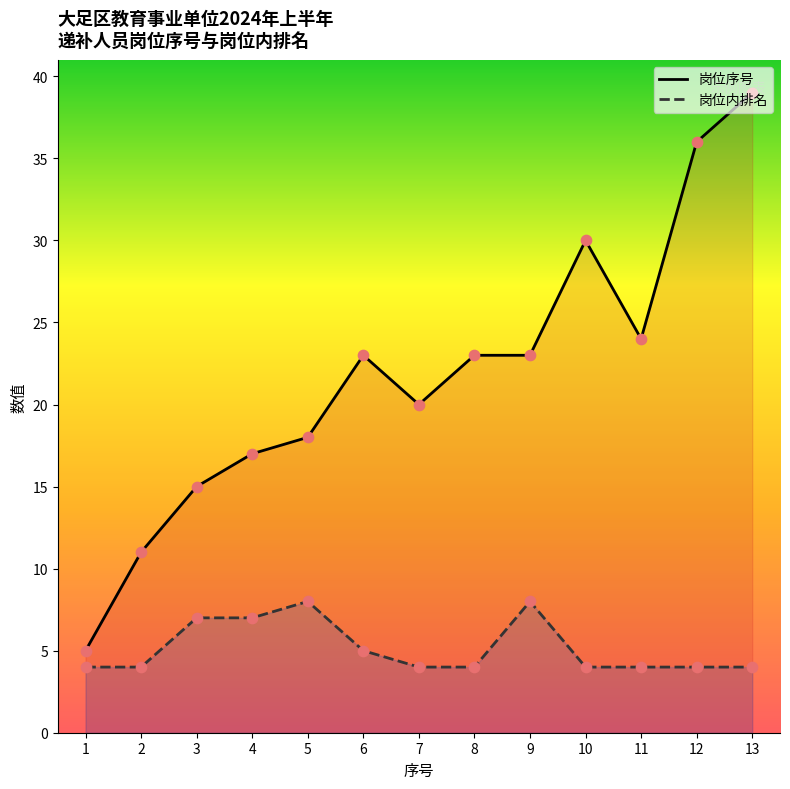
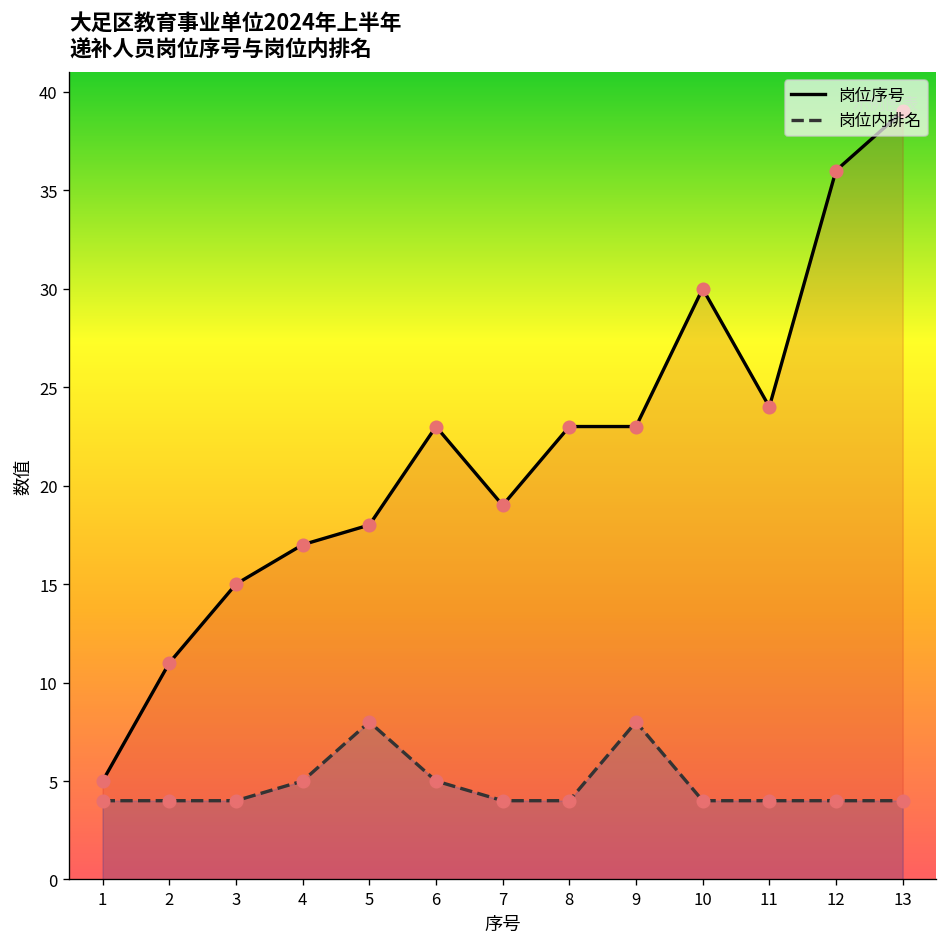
  {
    "岗位序号": {
      "1": 5,
      "2": 11,
      "3": 15,
      "4": 17,
      "5": 18,
      "6": 23,
-     "7": 20,
+     "7": 19,
      "8": 23,
      "9": 23,
      "10": 30,
      "11": 24,
      "12": 36
    },
    "岗位内排名": {
      "1": 4,
      "2": 4,
-     "3": 7,
-     "4": 7,
+     "3": 4,
+     "4": 5,
      "5": 8,
      "6": 5,
      "7": 4,
      "8": 4,
      "9": 8,
      "10": 4,
      "11": 4,
      "12": 4,
      "13": 4
    }
  }
